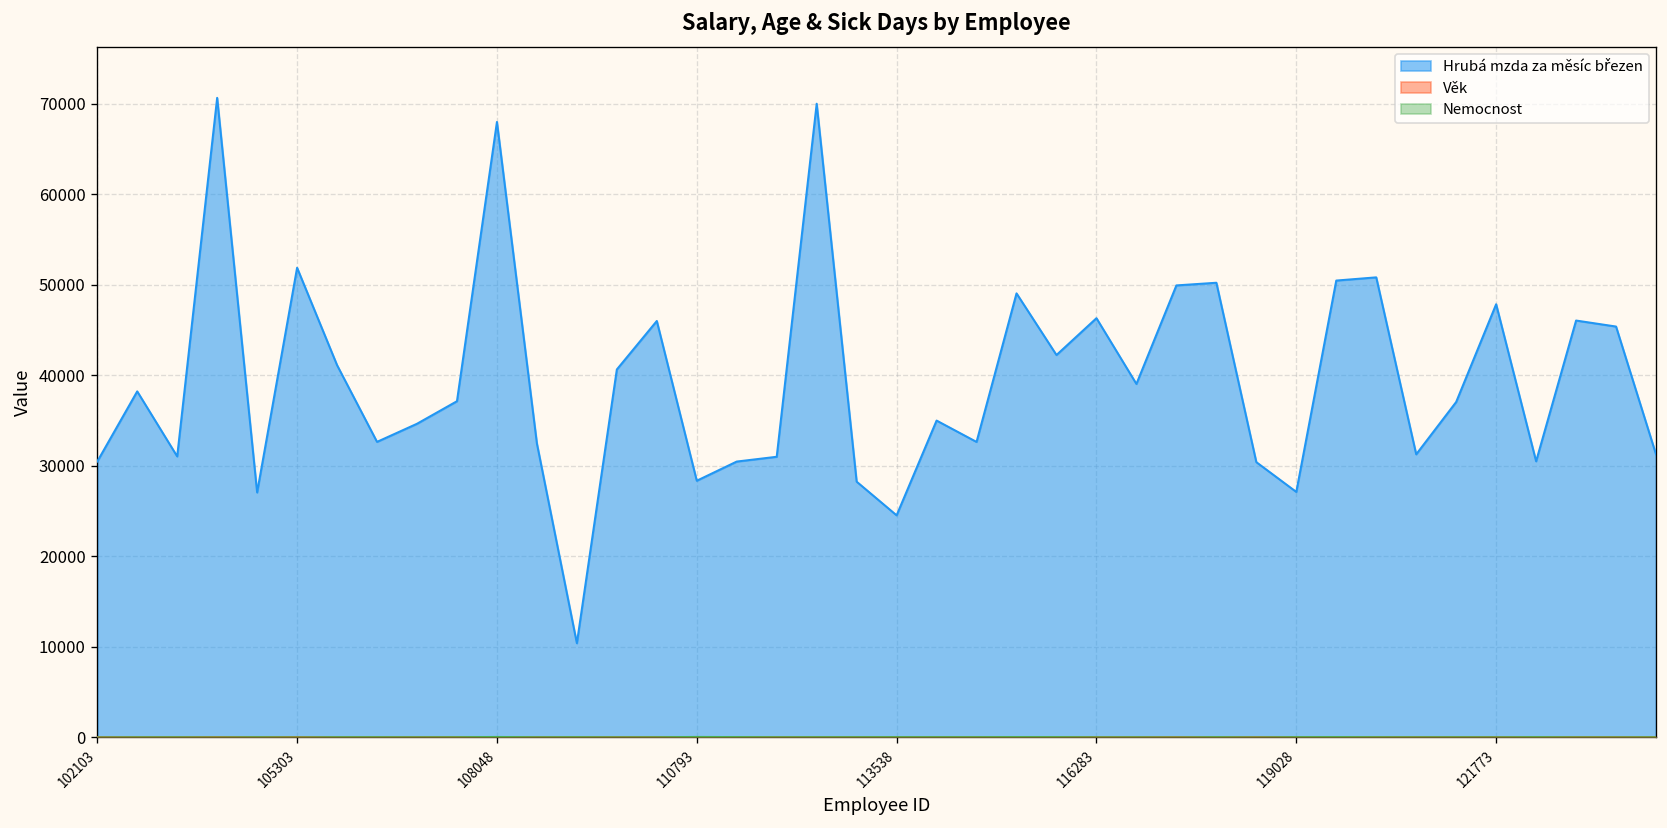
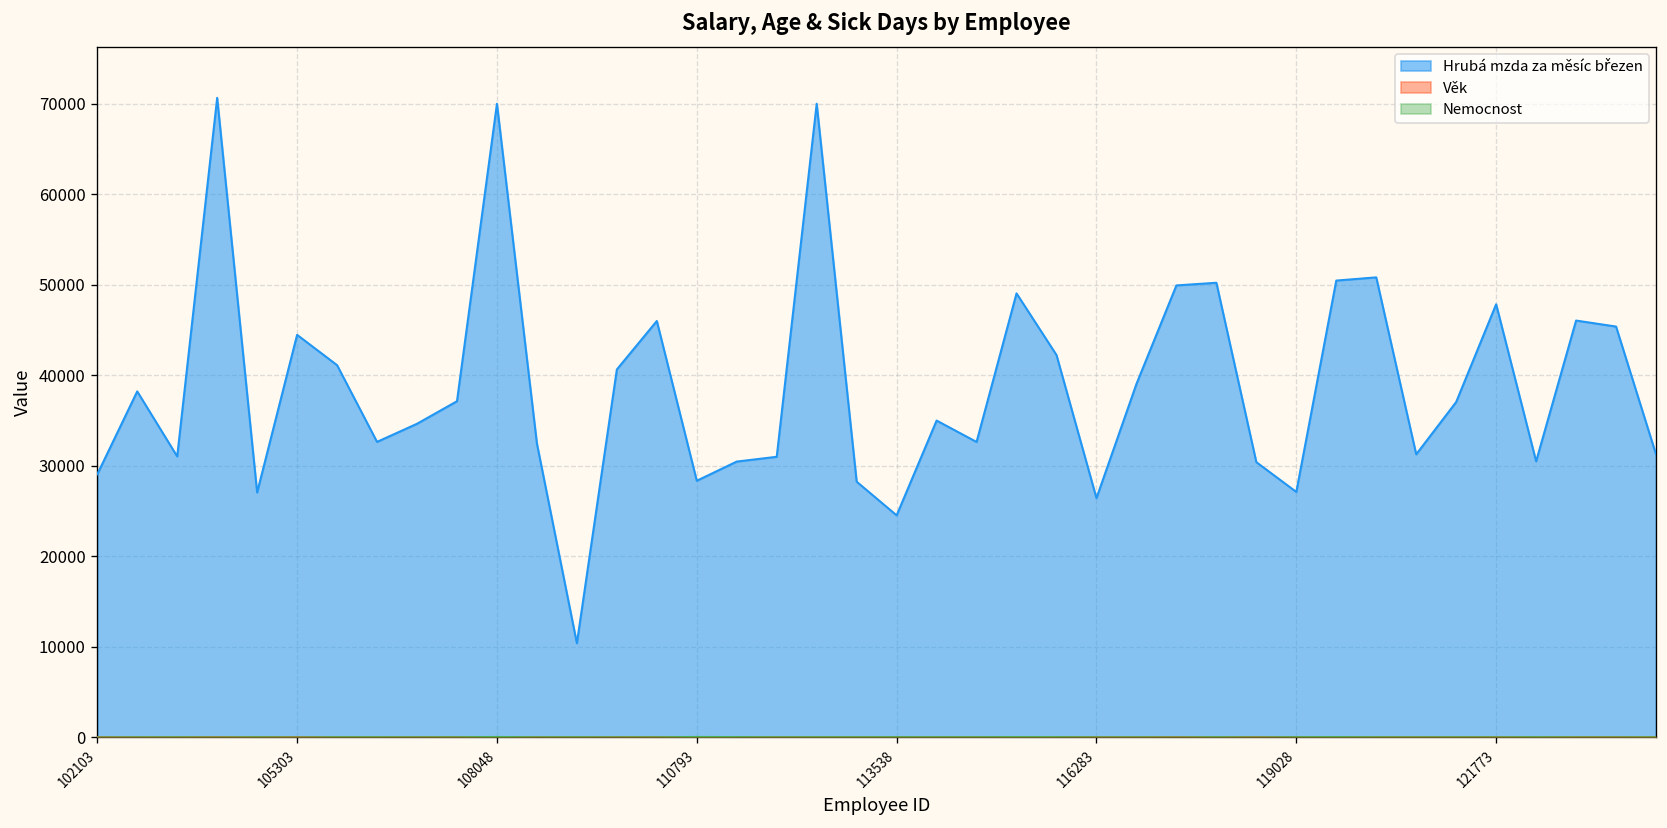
  {
    "Hrubá mzda za měsíc březen": {
-     "102103": 30000,
-     "105303": 52000,
-     "108048": 68000,
+     "102103": 29000,
+     "105303": 44000,
+     "108048": 70000,
      "110793": 28000,
      "113538": 25000,
-     "116283": 46000,
+     "116283": 26000,
      "119028": 27000,
      "121773": 48000
    },
    "Nemocnost": {
      "102103": 0,
      "105303": 0,
      "108048": 0,
      "110793": 0,
      "113538": 0,
      "116283": 0,
      "119028": 0,
      "121773": 0
    }
  }
